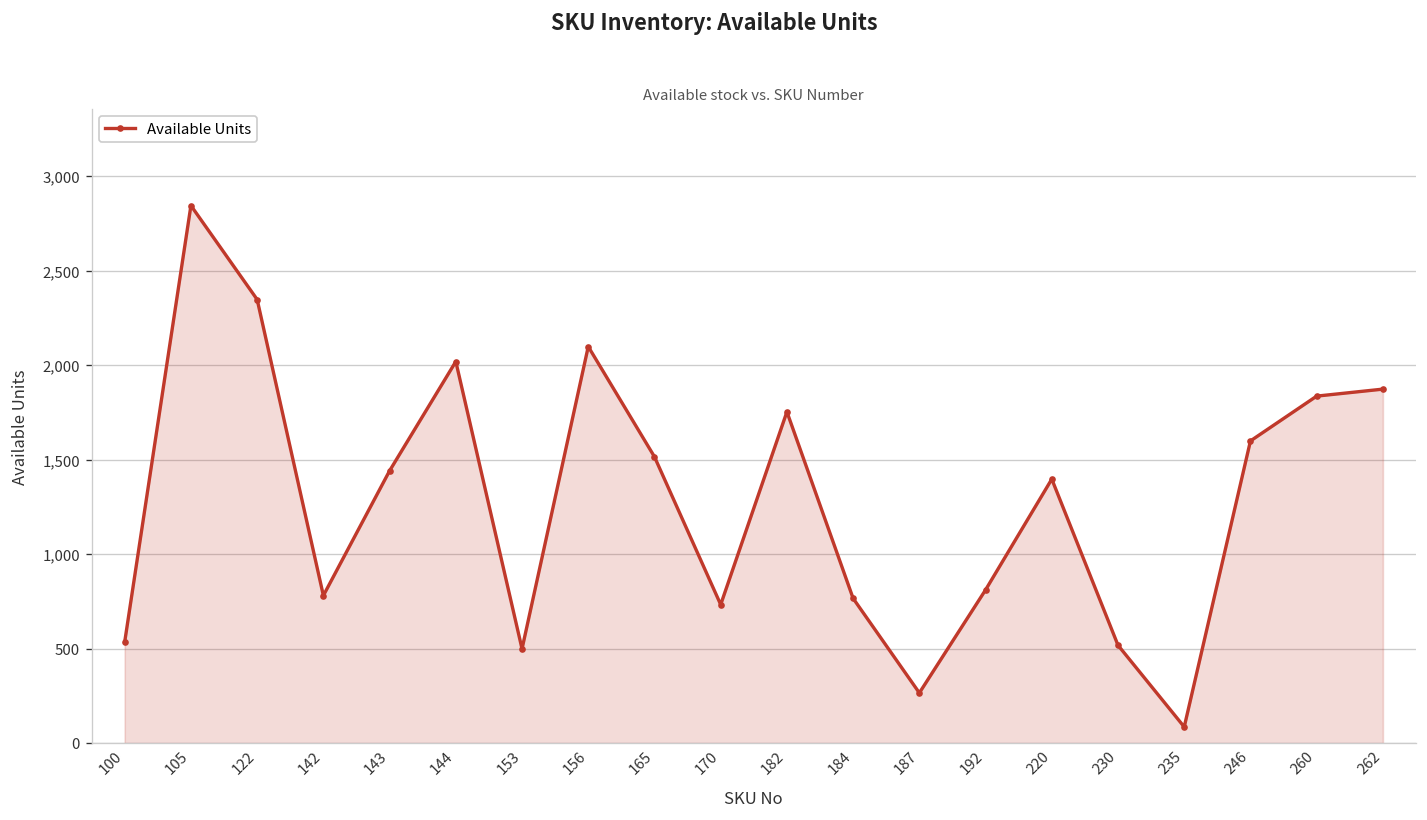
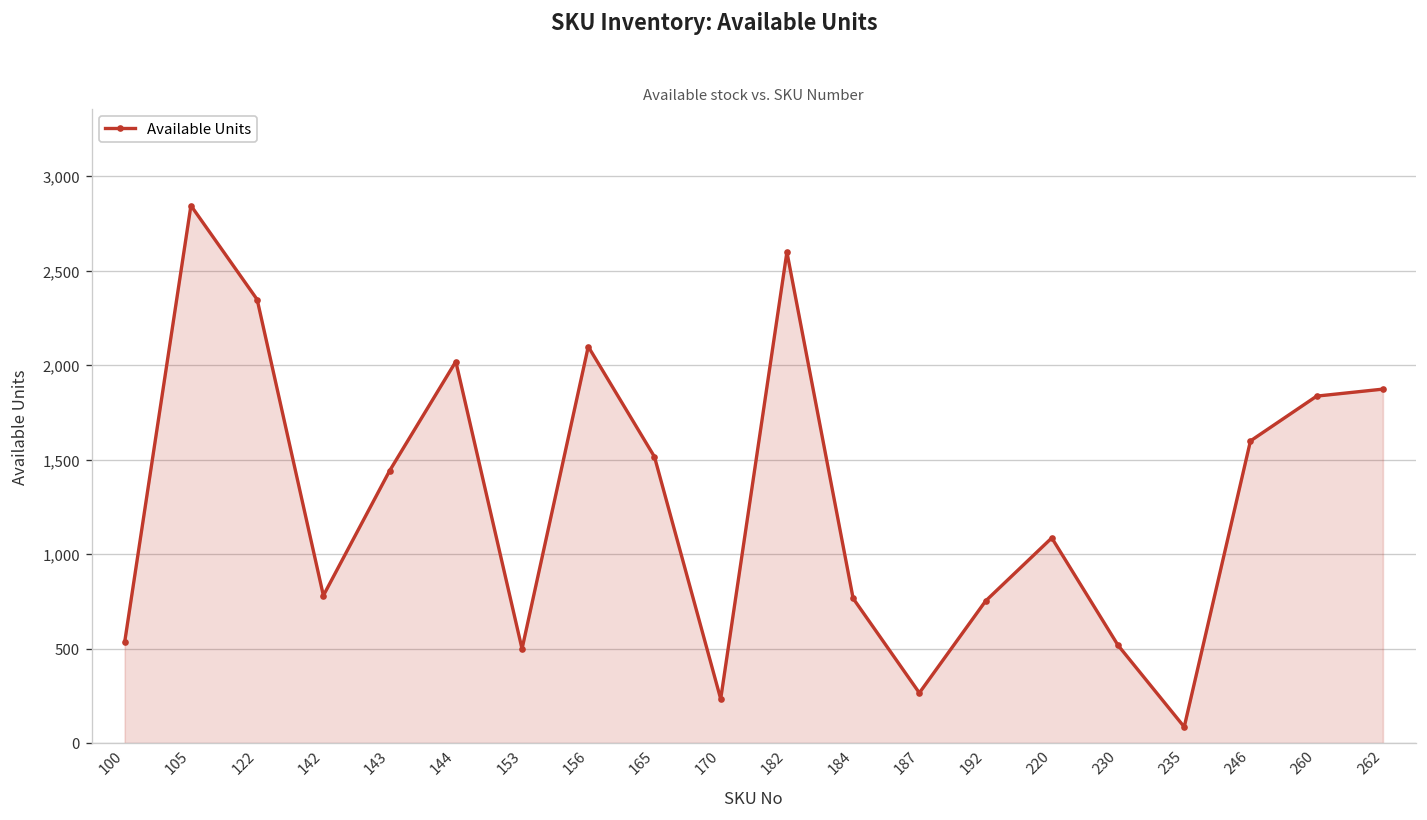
  {
    "100": "540",
    "105": "2,840",
    "122": "2,350",
    "142": "780",
    "143": "1,440",
    "144": "2,020",
    "153": "500",
    "156": "2,100",
    "165": "1,520",
-   "170": "730",
-   "182": "1,750",
+   "170": "230",
+   "182": "2,600",
    "184": "770",
    "187": "270",
-   "192": "810",
-   "220": "1,400",
+   "192": "750",
+   "220": "1,090",
    "230": "520",
    "235": "90",
    "246": "1,600",
    "260": "1,840",
    "262": "1,870"
  }
